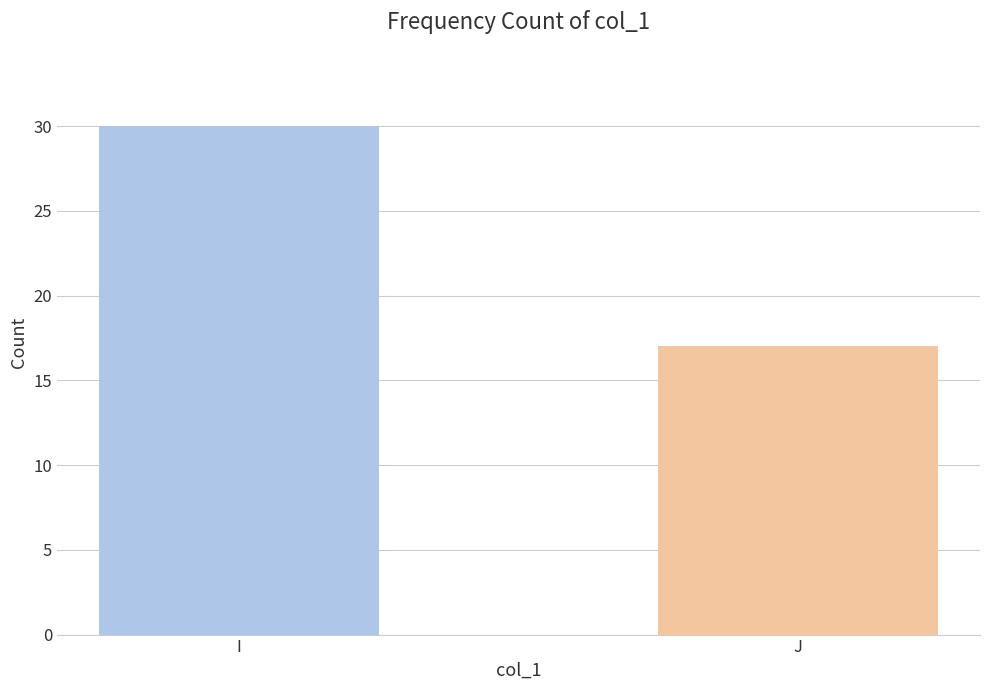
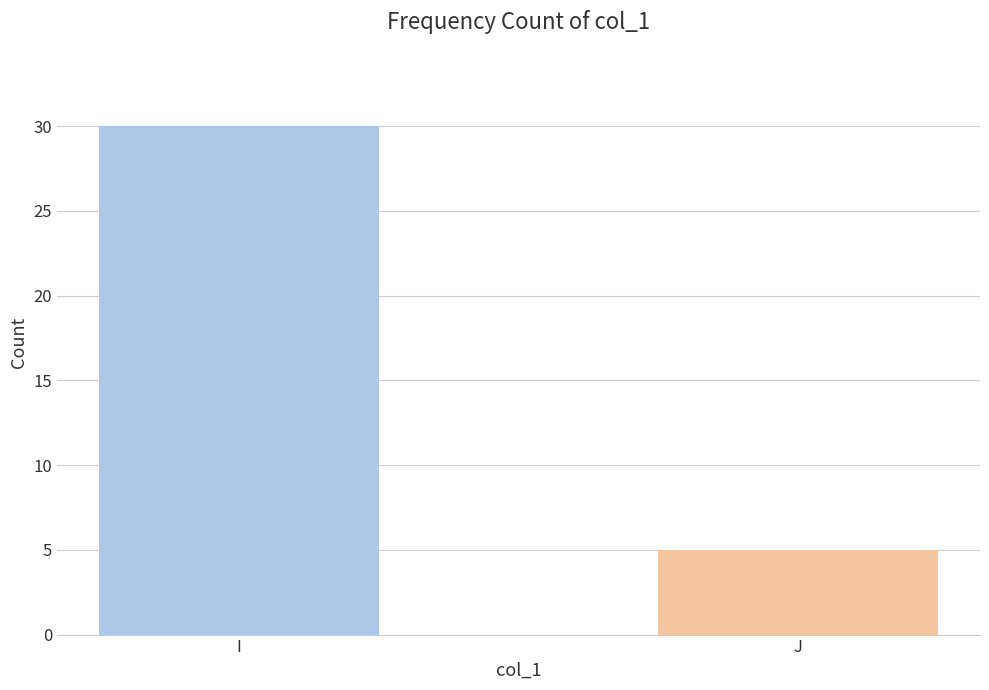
  {
    "I": 30,
-   "J": 17
+   "J": 5
  }
